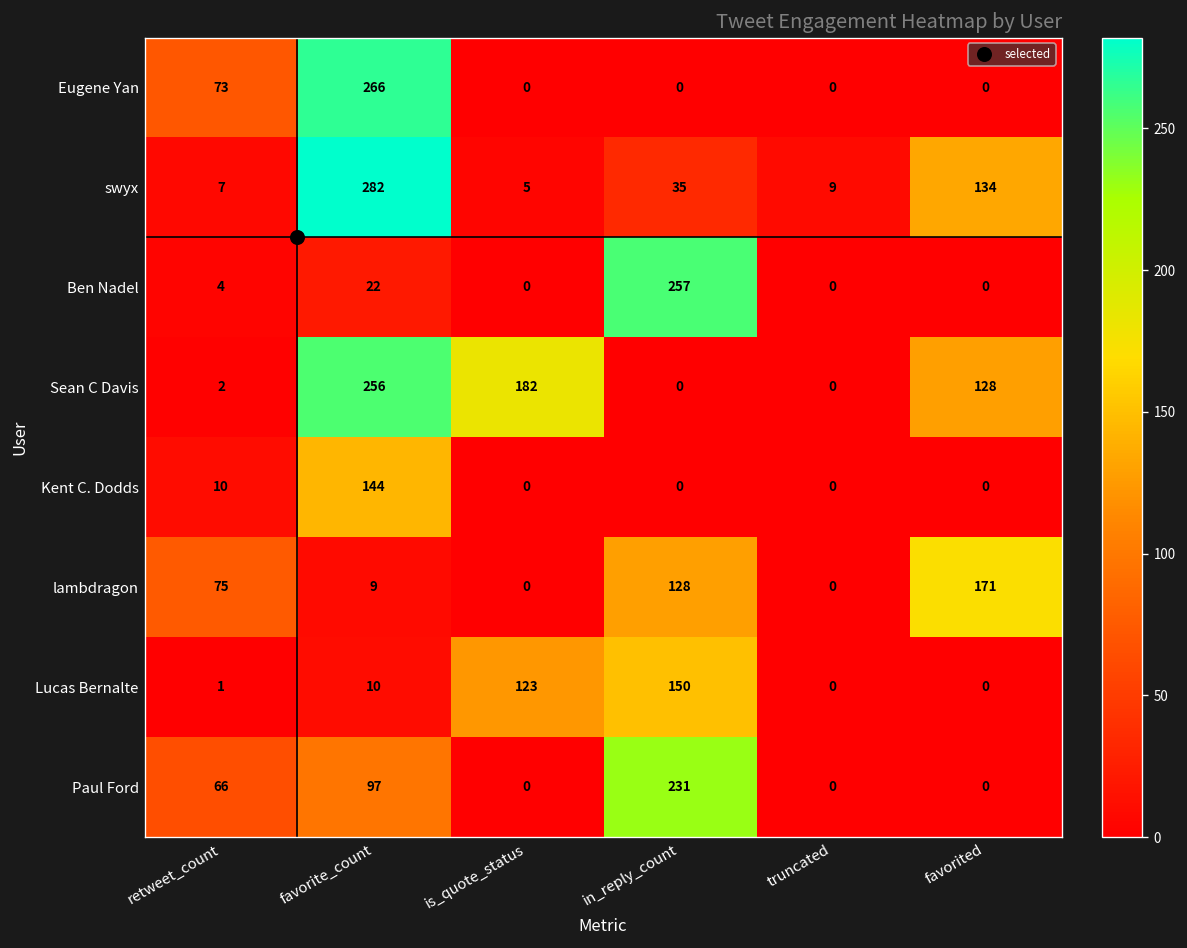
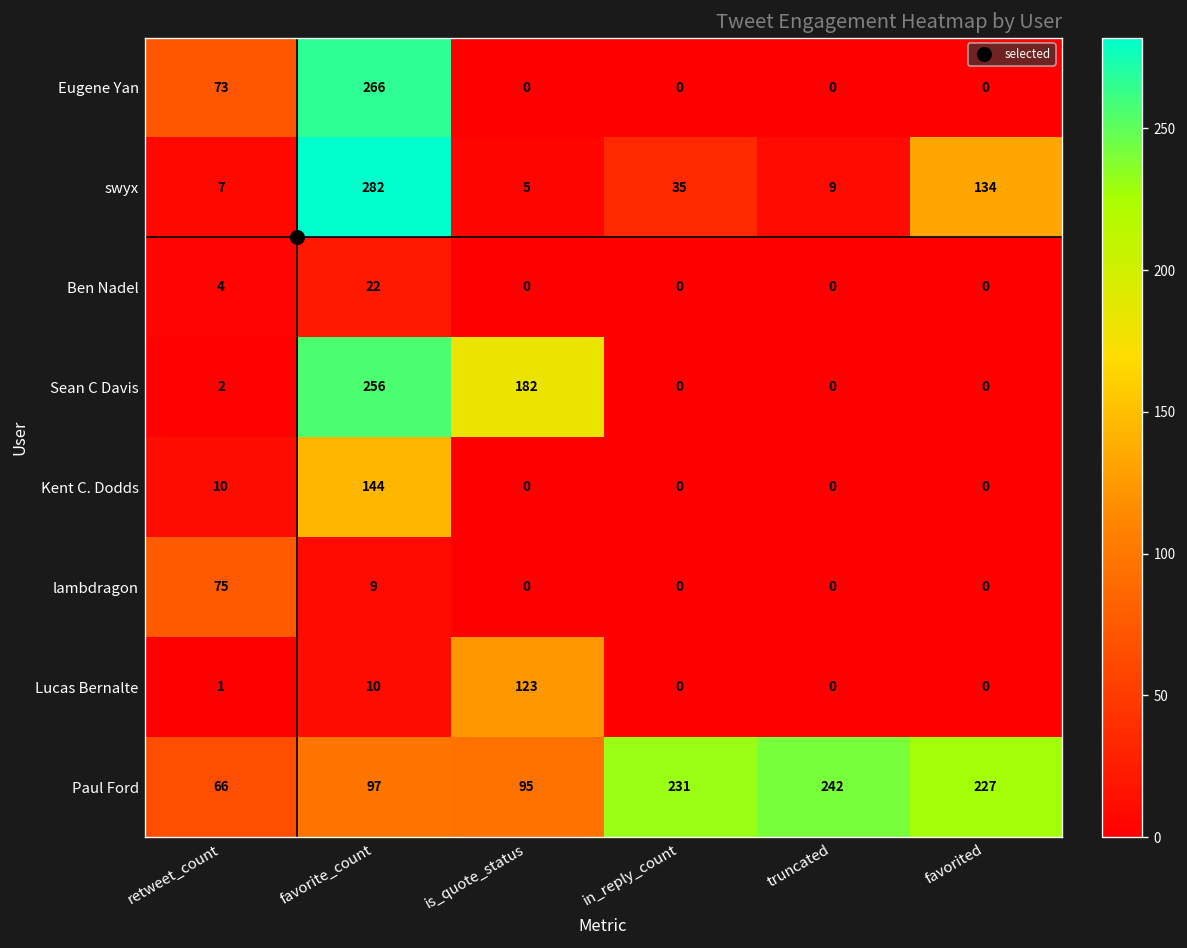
  {
    "Eugene Yan": {
      "retweet_count": 73,
      "favorite_count": 266,
      "is_quote_status": 0,
      "in_reply_count": 0,
      "truncated": 0,
      "favorited": 0
    },
    "swyx": {
      "retweet_count": 7,
      "favorite_count": 282,
      "is_quote_status": 5,
      "in_reply_count": 35,
      "truncated": 9,
      "favorited": 134
    },
    "Ben Nadel": {
      "retweet_count": 4,
      "favorite_count": 22,
      "is_quote_status": 0,
-     "in_reply_count": 257,
+     "in_reply_count": 0,
      "truncated": 0,
      "favorited": 0
    },
    "Sean C Davis": {
      "retweet_count": 2,
      "favorite_count": 256,
      "is_quote_status": 182,
      "in_reply_count": 0,
      "truncated": 0,
-     "favorited": 128
+     "favorited": 0
    },
    "Kent C. Dodds": {
      "retweet_count": 10,
      "favorite_count": 144,
      "is_quote_status": 0,
      "in_reply_count": 0,
      "truncated": 0,
      "favorited": 0
    },
    "lambdragon": {
      "retweet_count": 75,
      "favorite_count": 9,
      "is_quote_status": 0,
-     "in_reply_count": 128,
+     "in_reply_count": 0,
      "truncated": 0,
-     "favorited": 171
+     "favorited": 0
    },
    "Lucas Bernalte": {
      "retweet_count": 1,
      "favorite_count": 10,
      "is_quote_status": 123,
-     "in_reply_count": 150,
+     "in_reply_count": 0,
      "truncated": 0,
      "favorited": 0
    },
    "Paul Ford": {
      "retweet_count": 66,
      "favorite_count": 97,
-     "is_quote_status": 0,
+     "is_quote_status": 95,
      "in_reply_count": 231,
-     "truncated": 0,
-     "favorited": 0
+     "truncated": 242,
+     "favorited": 227
    }
  }
